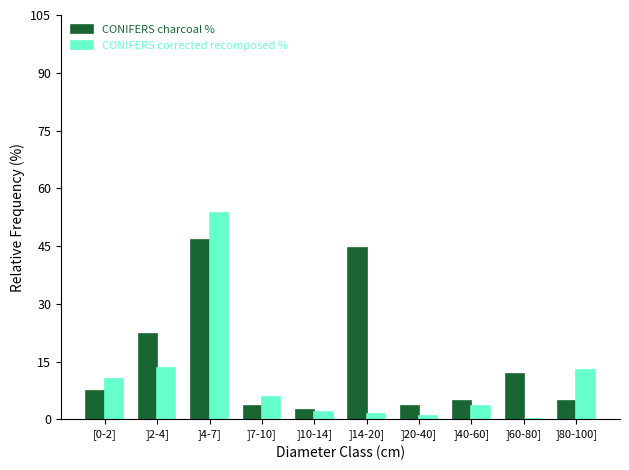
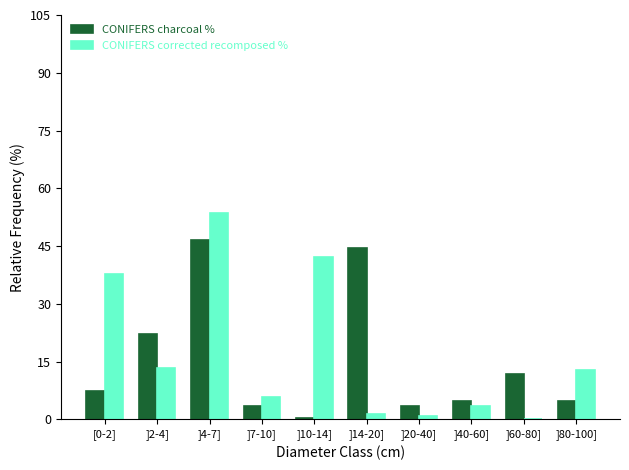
  {
    "CONIFERS charcoal %": {
      "[0-2]": 7,
      "]2-4]": 22,
      "]4-7]": 47,
      "]7-10]": 3,
-     "]10-14]": 2,
+     "]10-14]": 0,
      "]14-20]": 44,
      "]20-40]": 4,
      "]40-60]": 5,
      "]60-80]": 12,
      "]80-100]": 5
    },
    "CONIFERS corrected recomposed %": {
-     "[0-2]": 11,
+     "[0-2]": 38,
      "]2-4]": 13,
      "]4-7]": 54,
      "]7-10]": 6,
-     "]10-14]": 2,
+     "]10-14]": 42,
      "]14-20]": 1,
      "]20-40]": 1,
      "]40-60]": 3,
      "]60-80]": 0,
      "]80-100]": 13
    }
  }
